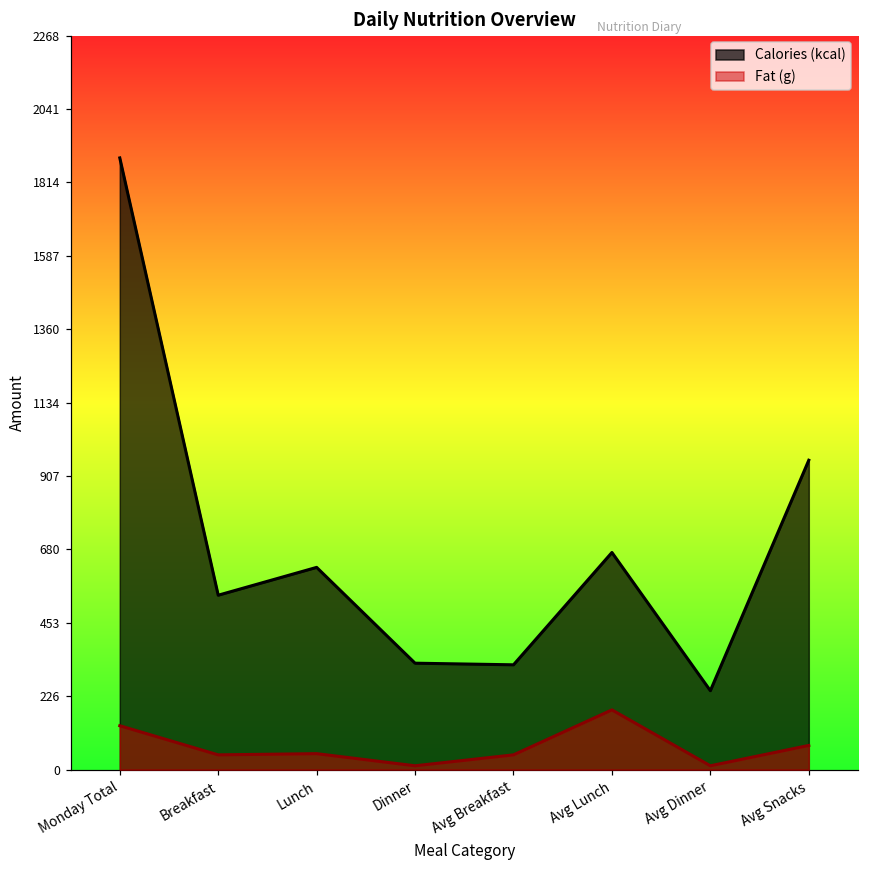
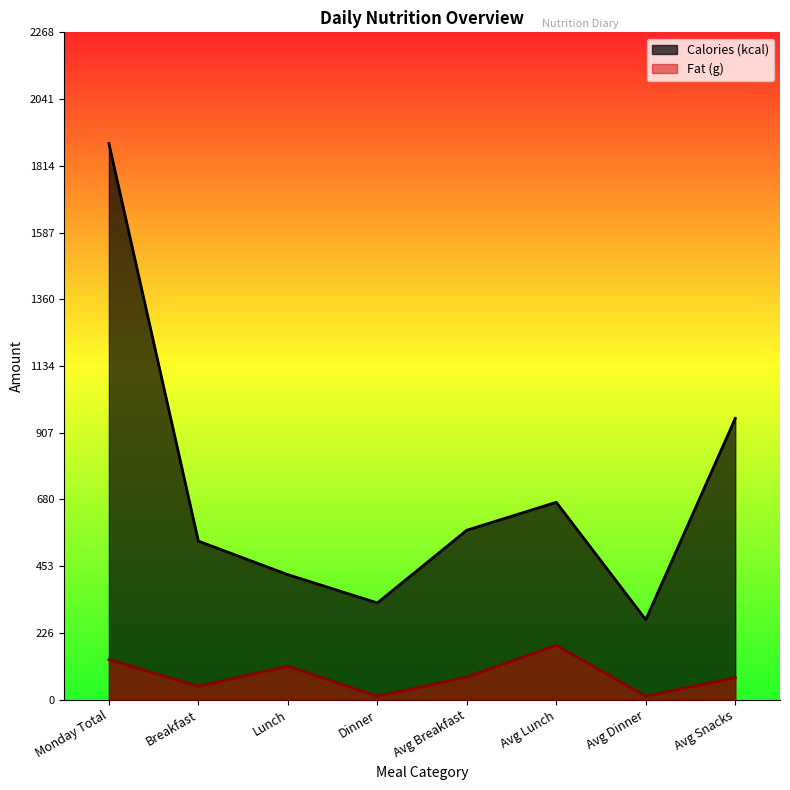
  {
    "Calories (kcal)": {
      "Monday Total": 1890,
      "Breakfast": 540,
-     "Lunch": 630,
+     "Lunch": 430,
      "Dinner": 330,
-     "Avg Breakfast": 320,
+     "Avg Breakfast": 580,
      "Avg Lunch": 670,
-     "Avg Dinner": 240,
+     "Avg Dinner": 270,
      "Avg Snacks": 960
    },
    "Fat (g)": {
      "Monday Total": 140,
      "Breakfast": 50,
-     "Lunch": 50,
+     "Lunch": 110,
      "Dinner": 10,
-     "Avg Breakfast": 50,
+     "Avg Breakfast": 80,
      "Avg Lunch": 180,
      "Avg Dinner": 10,
      "Avg Snacks": 70
    }
  }
